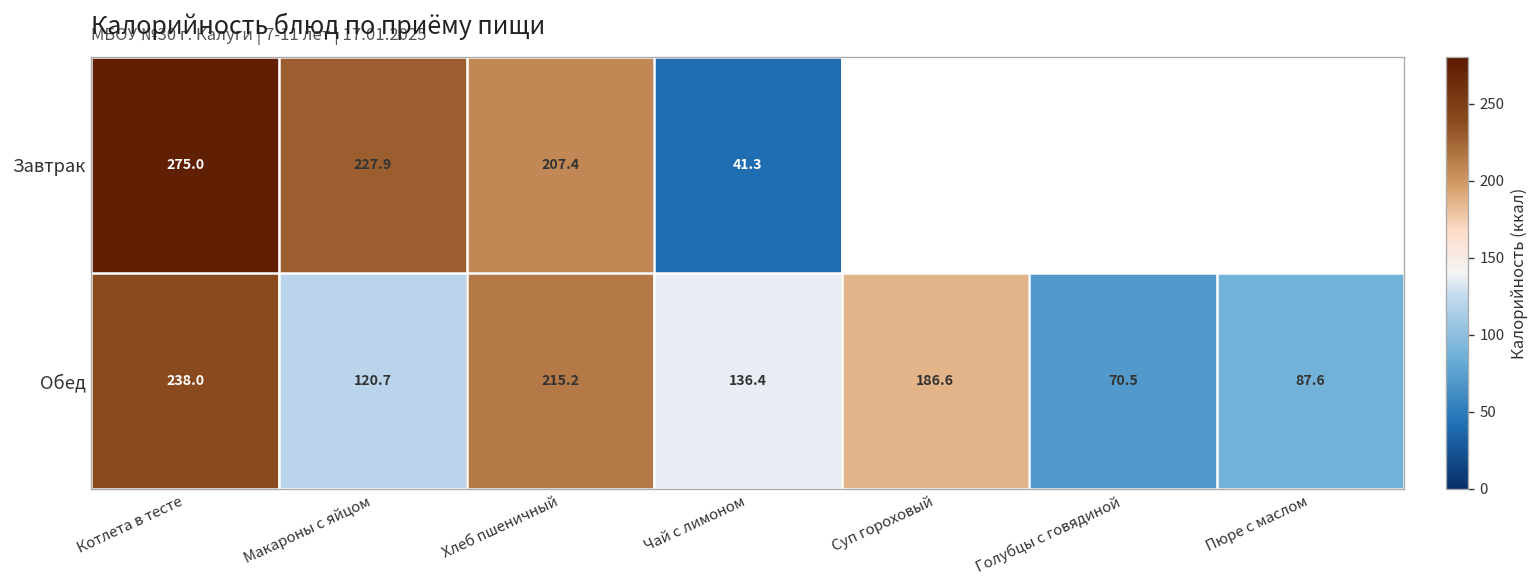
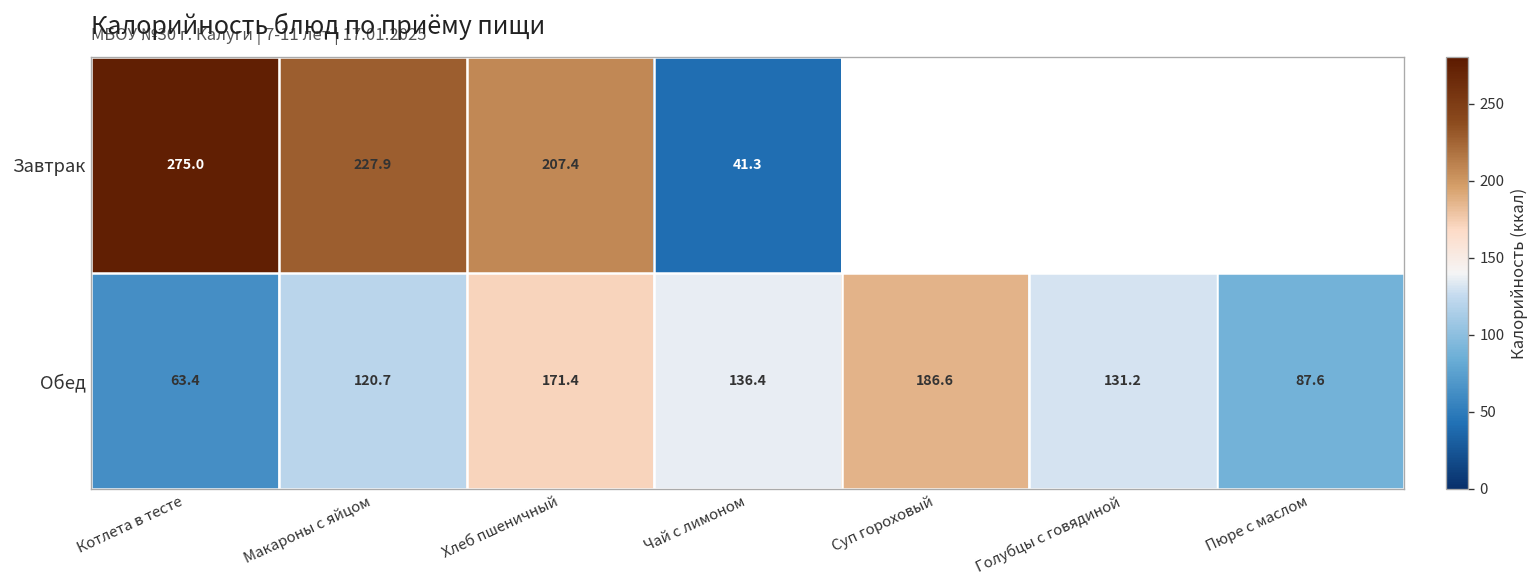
  {
    "Завтрак": {
      "Котлета в тесте": 275.0,
      "Макароны с яйцом": 227.9,
      "Хлеб пшеничный": 207.4,
      "Чай с лимоном": 41.3
    },
    "Обед": {
-     "Котлета в тесте": 238.0,
+     "Котлета в тесте": 63.4,
      "Макароны с яйцом": 120.7,
-     "Хлеб пшеничный": 215.2,
+     "Хлеб пшеничный": 171.4,
      "Чай с лимоном": 136.4,
      "Суп гороховый": 186.6,
-     "Голубцы с говядиной": 70.5,
+     "Голубцы с говядиной": 131.2,
      "Пюре с маслом": 87.6
    }
  }
